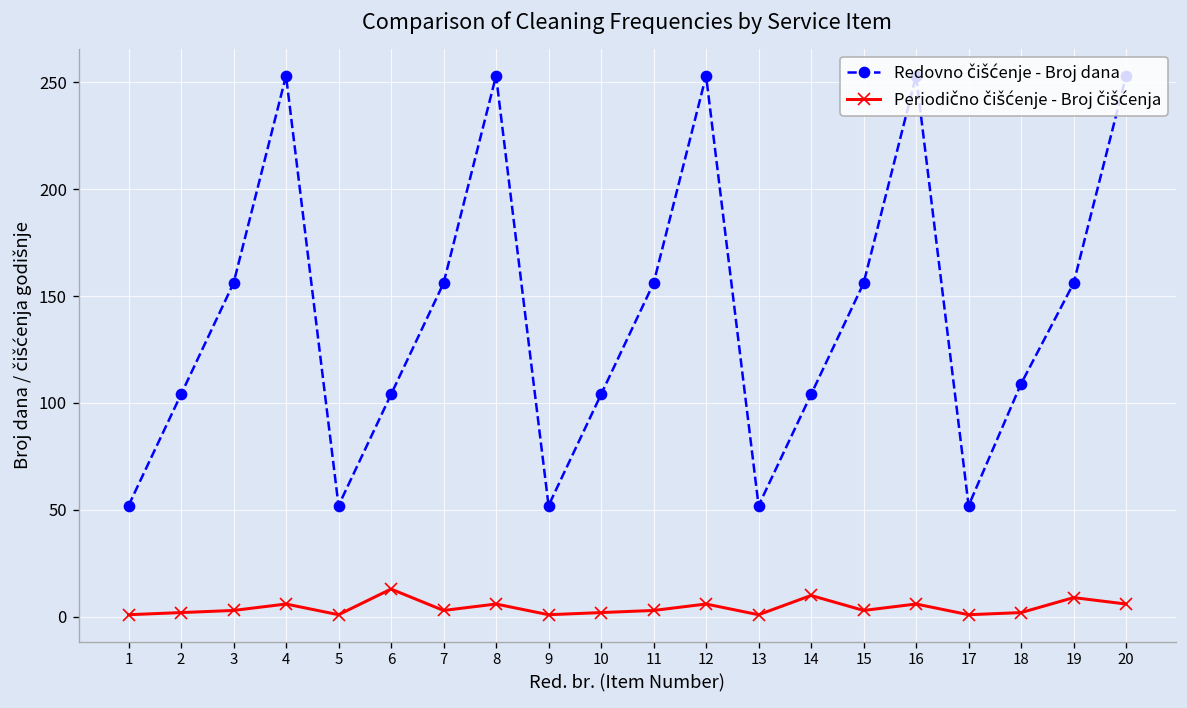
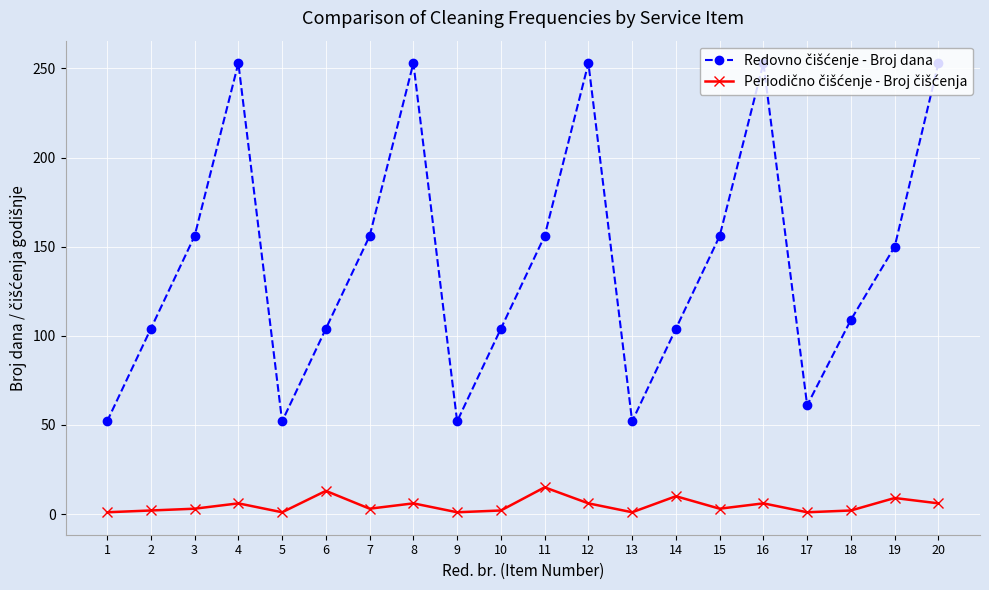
  {
    "Redovno čišćenje - Broj dana": {
      "1": 52,
      "2": 104,
      "3": 156,
      "4": 253,
      "5": 52,
      "6": 104,
      "7": 156,
      "8": 253,
      "9": 52,
      "10": 104,
      "11": 156,
      "12": 253,
      "13": 52,
      "14": 104,
      "15": 156,
-     "17": 52,
+     "17": 61,
      "18": 109,
-     "19": 156
+     "19": 150
    },
    "Periodično čišćenje - Broj čišćenja": {
      "1": 1,
      "2": 2,
      "3": 3,
      "4": 6,
      "5": 1,
      "6": 13,
      "7": 3,
      "8": 6,
      "9": 1,
      "10": 2,
-     "11": 3,
+     "11": 15,
      "12": 6,
      "13": 1,
      "14": 10,
      "15": 3,
      "16": 6,
      "17": 1,
      "18": 2,
      "19": 9,
      "20": 6
    }
  }
